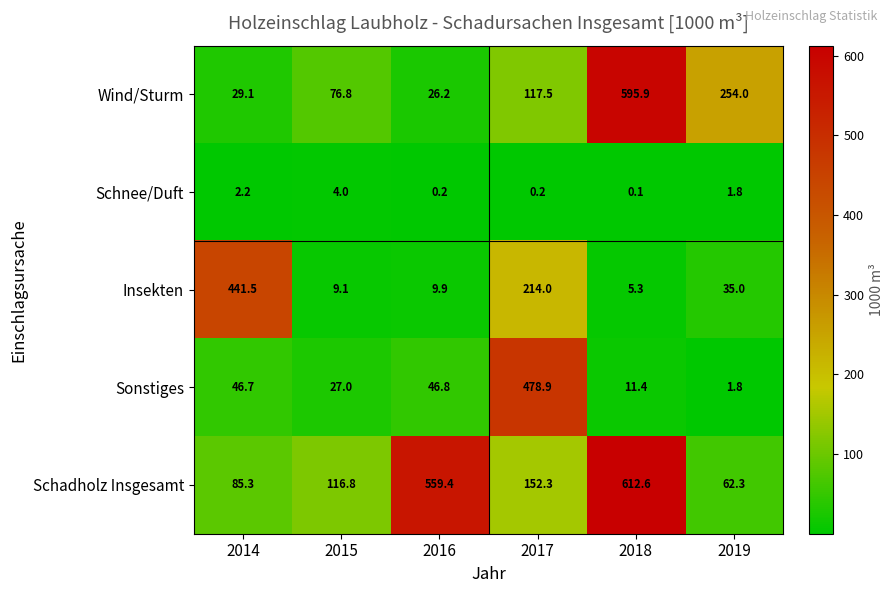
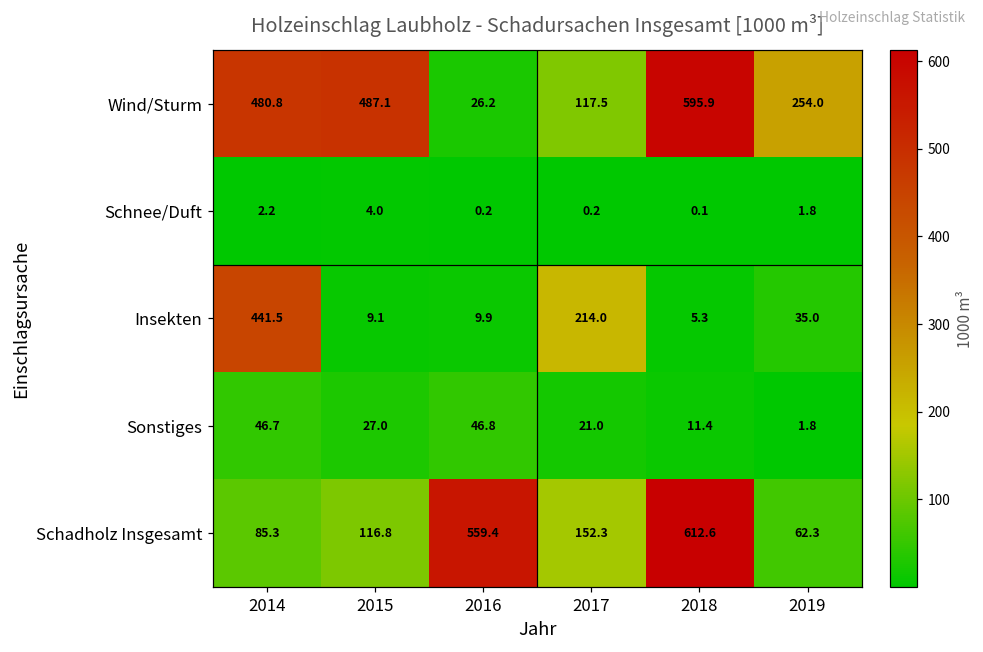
  {
    "Wind/Sturm": {
-     "2014": 29.1,
-     "2015": 76.8,
+     "2014": 480.8,
+     "2015": 487.1,
      "2016": 26.2,
      "2017": 117.5,
      "2018": 595.9,
      "2019": 254.0
    },
    "Schnee/Duft": {
      "2014": 2.2,
      "2015": 4.0,
      "2016": 0.2,
      "2017": 0.2,
      "2018": 0.1,
      "2019": 1.8
    },
    "Insekten": {
      "2014": 441.5,
      "2015": 9.1,
      "2016": 9.9,
      "2017": 214.0,
      "2018": 5.3,
      "2019": 35.0
    },
    "Sonstiges": {
      "2014": 46.7,
      "2015": 27.0,
      "2016": 46.8,
-     "2017": 478.9,
+     "2017": 21.0,
      "2018": 11.4,
      "2019": 1.8
    },
    "Schadholz Insgesamt": {
      "2014": 85.3,
      "2015": 116.8,
      "2016": 559.4,
      "2017": 152.3,
      "2018": 612.6,
      "2019": 62.3
    }
  }
